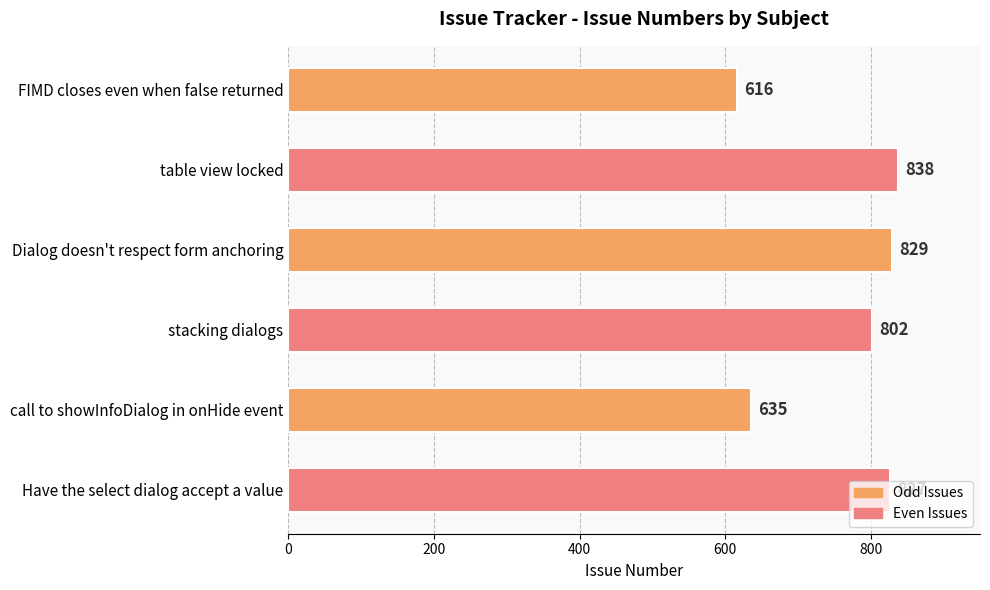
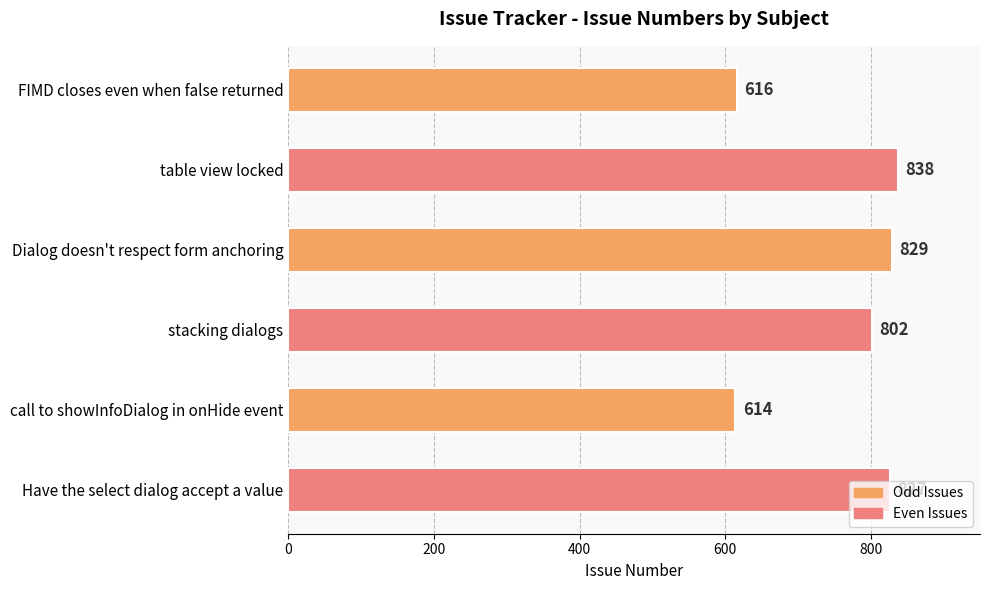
  {
    "FIMD closes even when false returned": 616,
    "table view locked": 838,
    "Dialog doesn't respect form anchoring": 829,
    "stacking dialogs": 802,
-   "call to showInfoDialog in onHide event": 635
+   "call to showInfoDialog in onHide event": 614
  }
